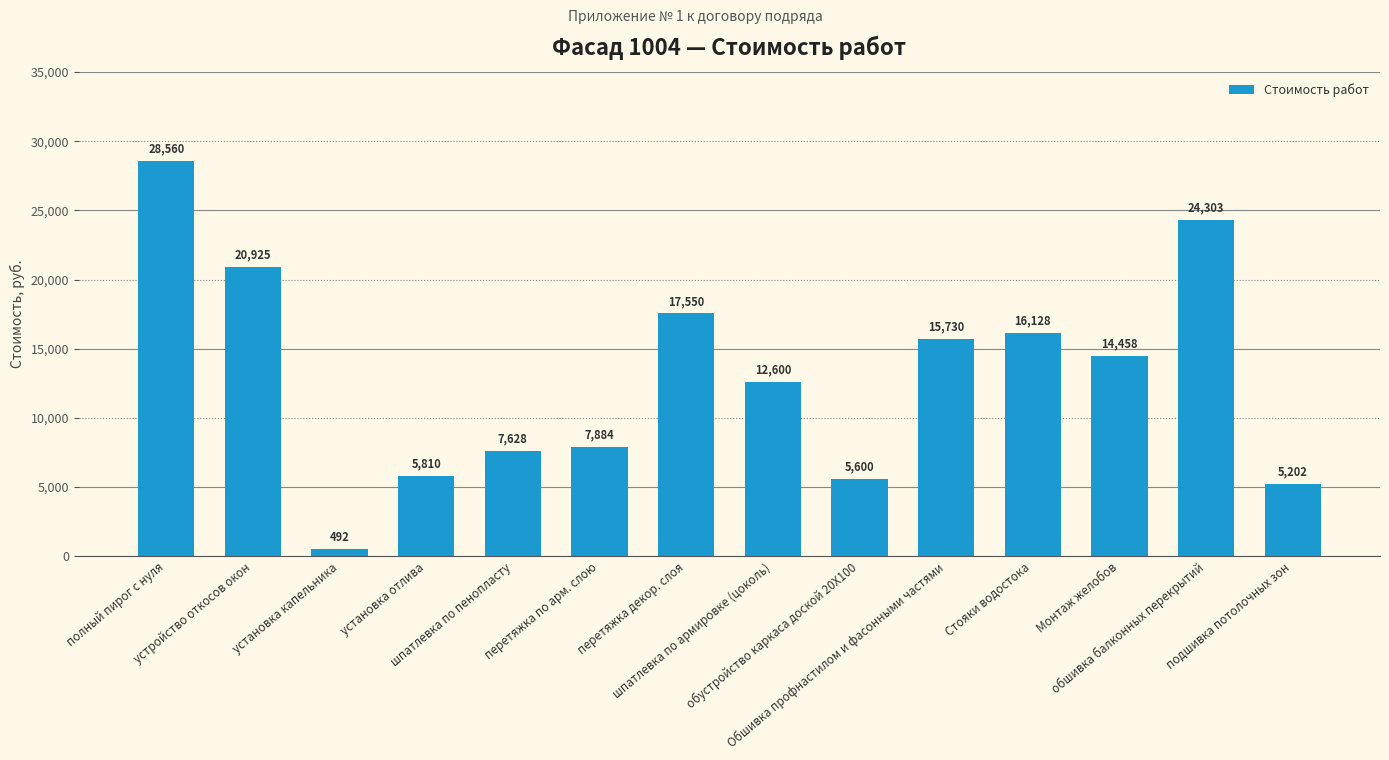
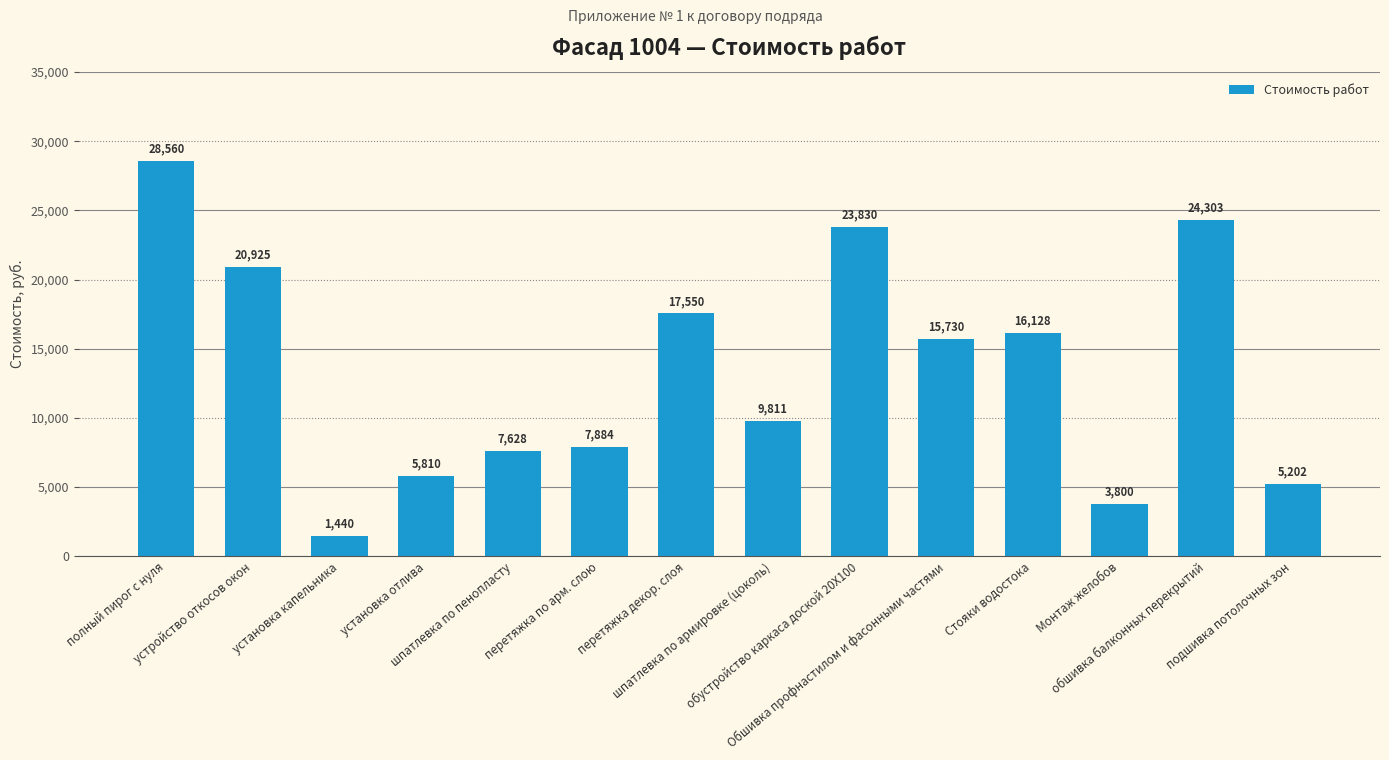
  {
    "полный пирог с нуля": "28,560",
    "устройство откосов окон": "20,925",
-   "установка капельника": "492",
+   "установка капельника": "1,440",
    "установка отлива": "5,810",
    "шпатлевка по пенопласту": "7,628",
    "перетяжка по арм. слою": "7,884",
    "перетяжка декор. слоя": "17,550",
-   "шпатлевка по армировке (цоколь)": "12,600",
-   "обустройство каркаса доской 20Х100": "5,600",
+   "шпатлевка по армировке (цоколь)": "9,811",
+   "обустройство каркаса доской 20Х100": "23,830",
    "Обшивка профнастилом и фасонными частями": "15,730",
    "Стояки водостока": "16,128",
-   "Монтаж желобов": "14,458",
+   "Монтаж желобов": "3,800",
    "обшивка балконных перекрытий": "24,303",
    "подшивка потолочных зон": "5,202"
  }
